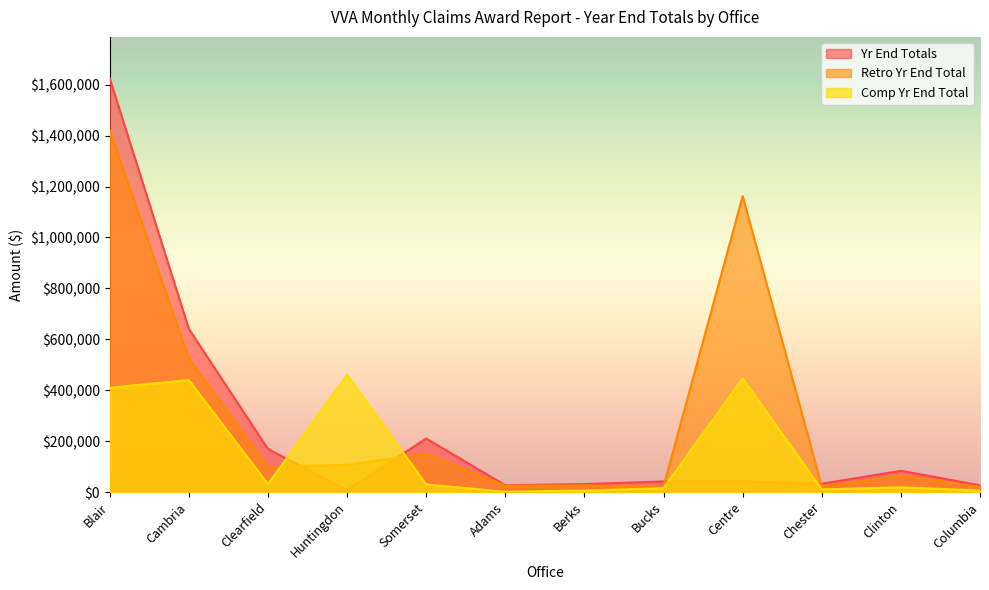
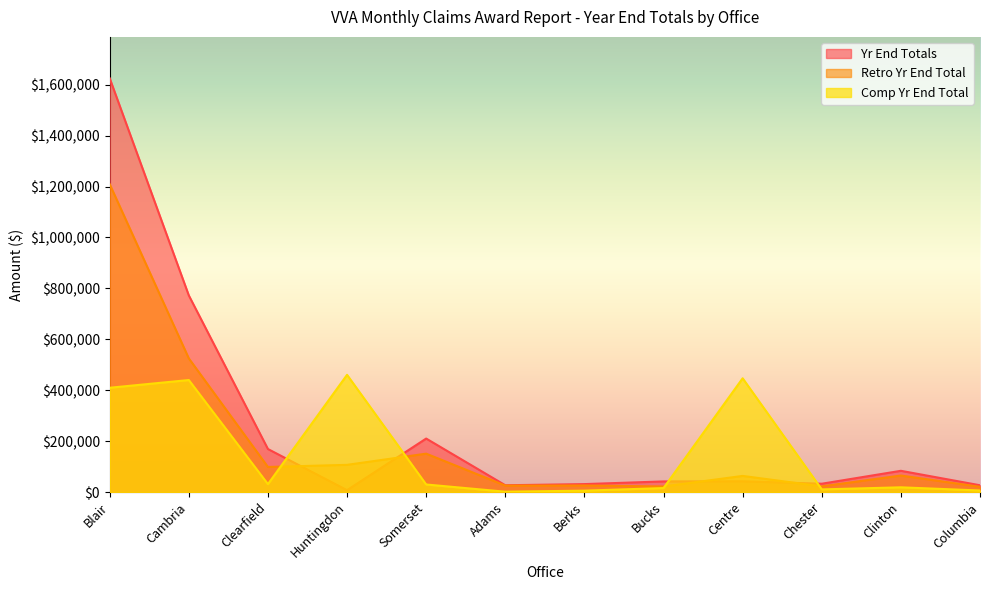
  {
    "Yr End Totals": {
      "Blair": "$1,630,000",
-     "Cambria": "$640,000",
+     "Cambria": "$770,000",
      "Clearfield": "$170,000",
      "Huntingdon": "$10,000",
      "Somerset": "$210,000",
      "Bucks": "$40,000",
      "Centre": "$40,000",
      "Chester": "$30,000",
      "Clinton": "$80,000"
    },
    "Retro Yr End Total": {
-     "Blair": "$1,420,000",
+     "Blair": "$1,210,000",
      "Cambria": "$520,000",
      "Clearfield": "$100,000",
      "Huntingdon": "$110,000",
      "Somerset": "$150,000",
-     "Centre": "$1,160,000",
+     "Centre": "$60,000",
      "Chester": "$20,000",
      "Clinton": "$60,000"
    },
    "Comp Yr End Total": {
      "Blair": "$410,000",
      "Cambria": "$440,000",
      "Clearfield": "$30,000",
      "Huntingdon": "$460,000",
      "Somerset": "$30,000",
      "Adams": "$0",
      "Berks": "$10,000",
      "Centre": "$450,000",
      "Chester": "$10,000",
      "Clinton": "$20,000",
      "Columbia": "$10,000"
    }
  }
